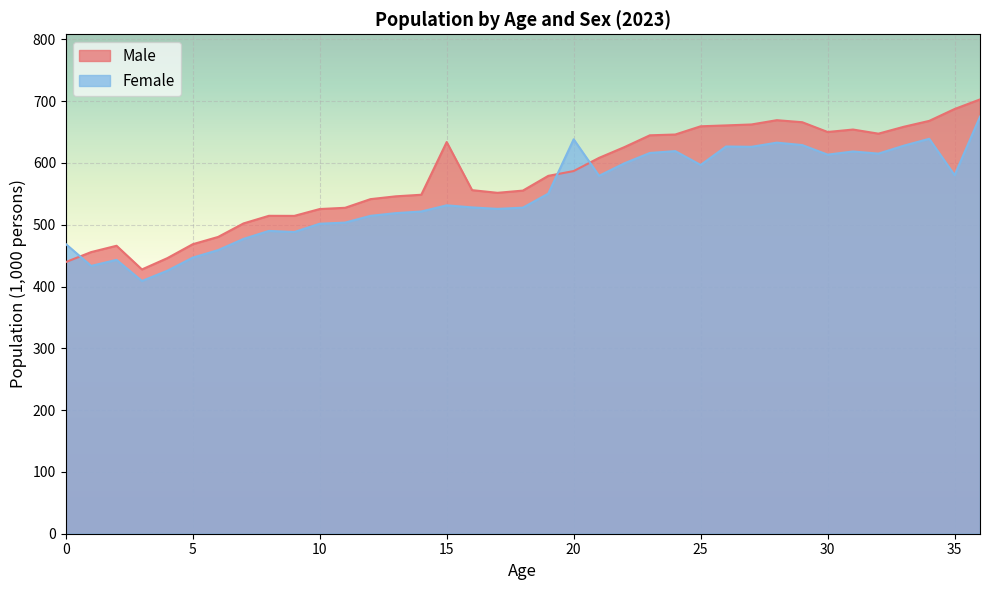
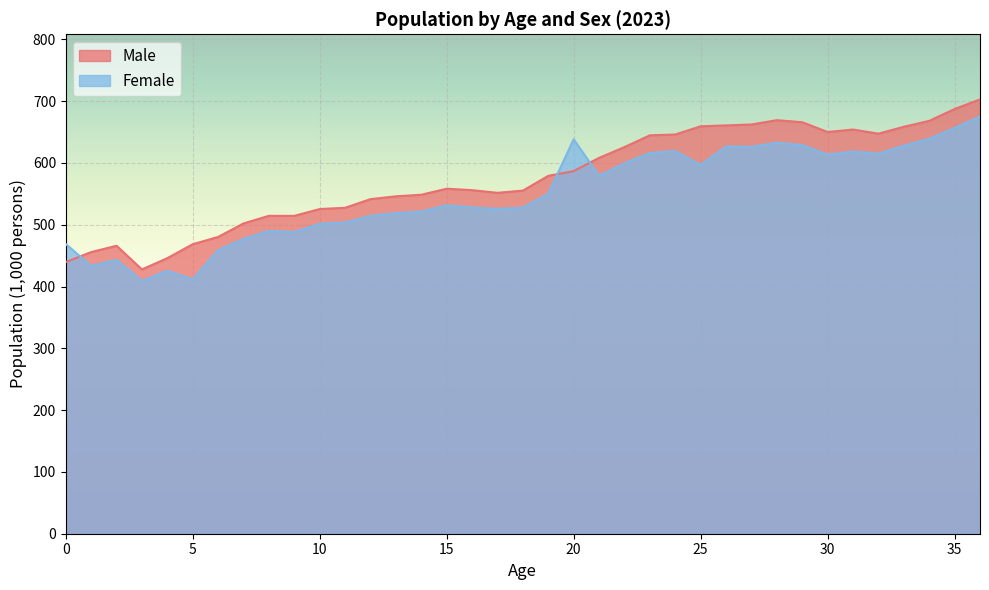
  {
    "Male": {
      "0": 440,
      "5": 470,
      "10": 530,
-     "15": 630,
+     "15": 560,
      "20": 590,
      "25": 660,
      "30": 650,
      "35": 690
    },
    "Female": {
      "0": 470,
-     "5": 450,
+     "5": 410,
      "10": 500,
      "15": 530,
      "20": 640,
      "25": 600,
      "30": 610,
-     "35": 580
+     "35": 660
    }
  }
